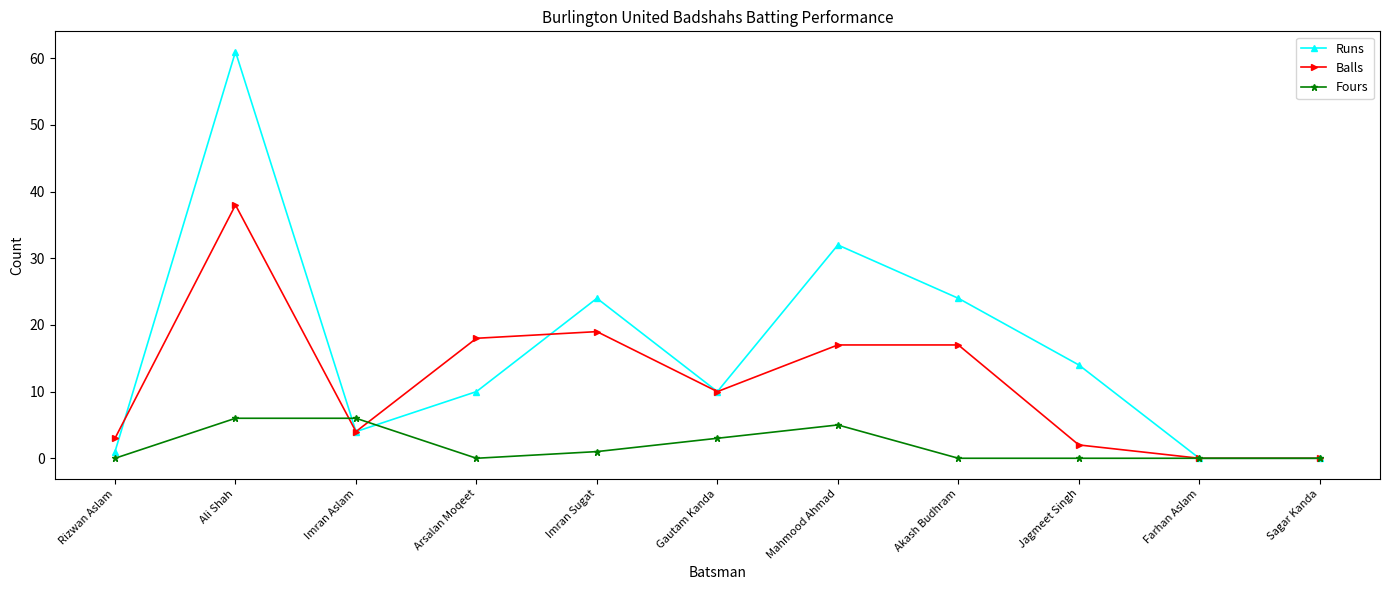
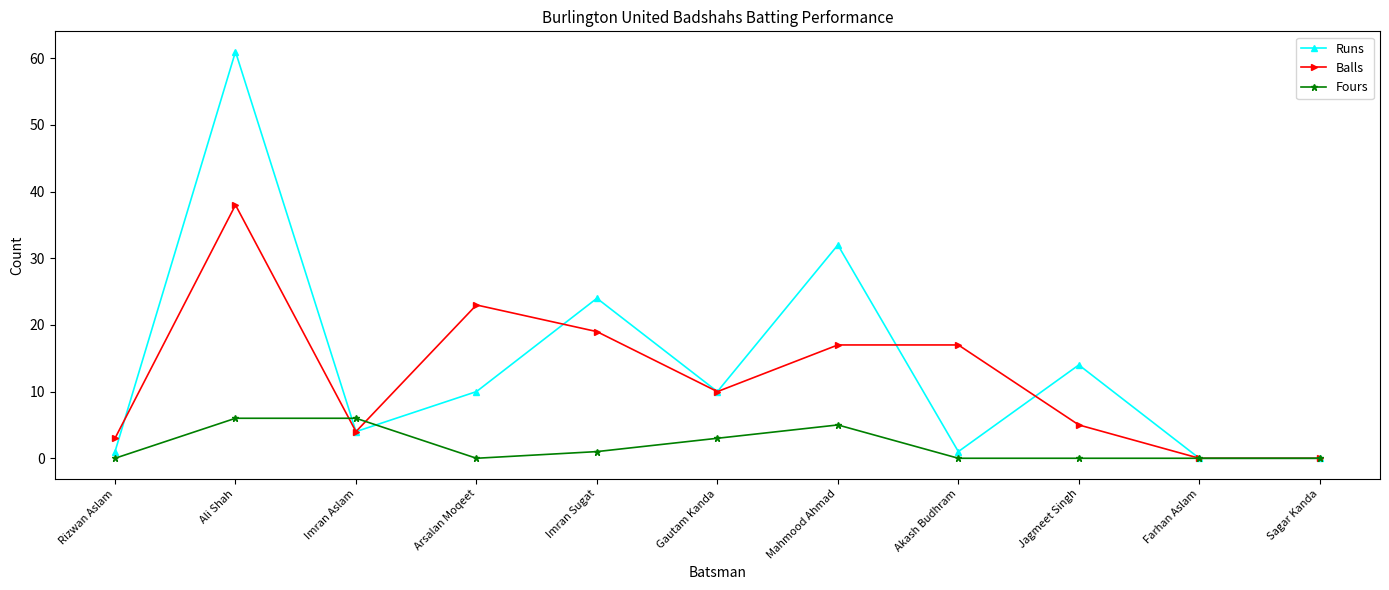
  {
    "Runs": {
      "Rizwan Aslam": 1,
      "Ali Shah": 61,
      "Arsalan Moqeet": 10,
      "Imran Sugat": 24,
      "Mahmood Ahmad": 32,
-     "Akash Budhram": 24,
+     "Akash Budhram": 1,
      "Jagmeet Singh": 14
    },
    "Balls": {
      "Rizwan Aslam": 3,
      "Ali Shah": 38,
-     "Arsalan Moqeet": 18,
+     "Arsalan Moqeet": 23,
      "Imran Sugat": 19,
      "Mahmood Ahmad": 17,
      "Akash Budhram": 17,
-     "Jagmeet Singh": 2
+     "Jagmeet Singh": 5
    },
    "Fours": {
      "Rizwan Aslam": 0,
      "Ali Shah": 6,
      "Imran Aslam": 6,
      "Arsalan Moqeet": 0,
      "Imran Sugat": 1,
      "Gautam Kanda": 3,
      "Mahmood Ahmad": 5,
      "Akash Budhram": 0,
      "Jagmeet Singh": 0
    }
  }
